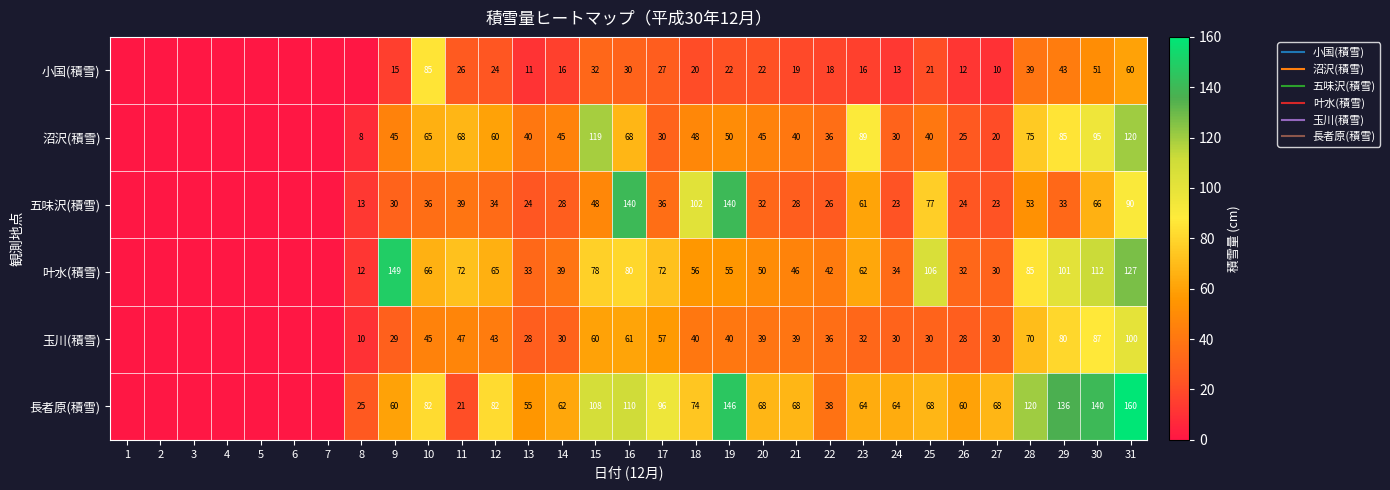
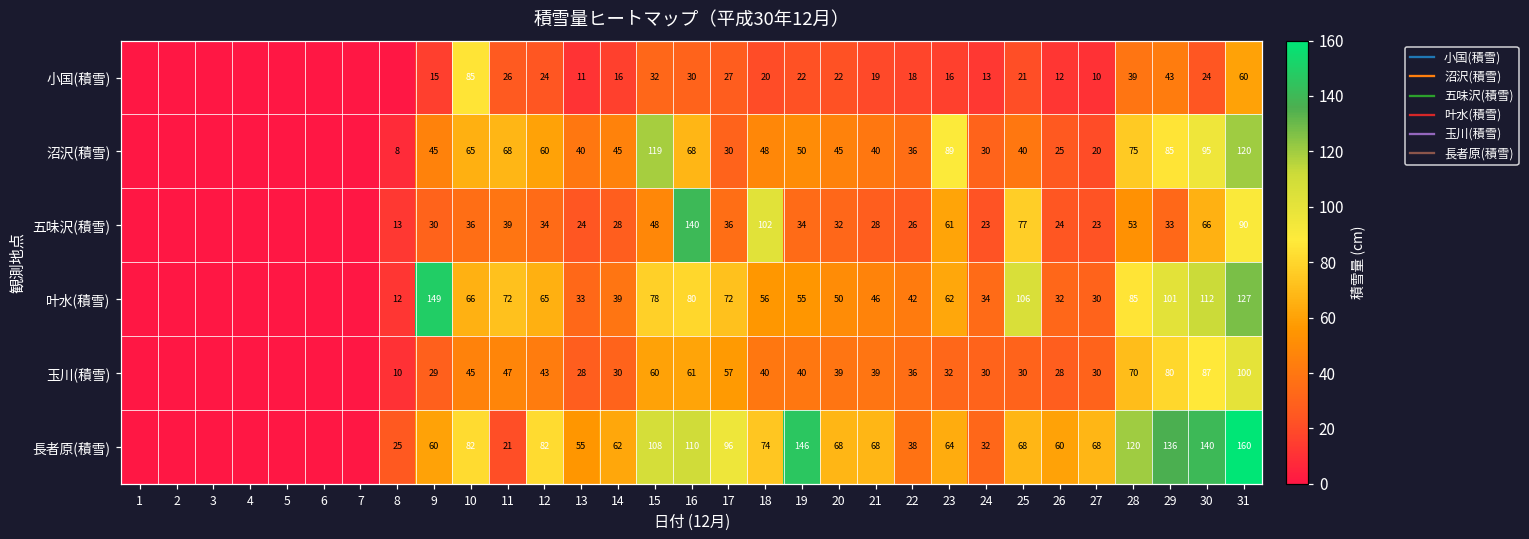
  {
    "小国(積雪)": {
      "9": 15,
      "10": 85,
      "11": 26,
      "12": 24,
      "13": 11,
      "14": 16,
      "15": 32,
      "16": 30,
      "17": 27,
      "18": 20,
      "19": 22,
      "20": 22,
      "21": 19,
      "22": 18,
      "23": 16,
      "24": 13,
      "25": 21,
      "26": 12,
      "27": 10,
      "28": 39,
      "29": 43,
-     "30": 51,
+     "30": 24,
      "31": 60
    },
    "沼沢(積雪)": {
      "8": 8,
      "9": 45,
      "10": 65,
      "11": 68,
      "12": 60,
      "13": 40,
      "14": 45,
      "15": 119,
      "16": 68,
      "17": 30,
      "18": 48,
      "19": 50,
      "20": 45,
      "21": 40,
      "22": 36,
      "23": 89,
      "24": 30,
      "25": 40,
      "26": 25,
      "27": 20,
      "28": 75,
      "29": 85,
      "30": 95,
      "31": 120
    },
    "五味沢(積雪)": {
      "8": 13,
      "9": 30,
      "10": 36,
      "11": 39,
      "12": 34,
      "13": 24,
      "14": 28,
      "15": 48,
      "16": 140,
      "17": 36,
      "18": 102,
-     "19": 140,
+     "19": 34,
      "20": 32,
      "21": 28,
      "22": 26,
      "23": 61,
      "24": 23,
      "25": 77,
      "26": 24,
      "27": 23,
      "28": 53,
      "29": 33,
      "30": 66,
      "31": 90
    },
    "叶水(積雪)": {
      "8": 12,
      "9": 149,
      "10": 66,
      "11": 72,
      "12": 65,
      "13": 33,
      "14": 39,
      "15": 78,
      "16": 80,
      "17": 72,
      "18": 56,
      "19": 55,
      "20": 50,
      "21": 46,
      "22": 42,
      "23": 62,
      "24": 34,
      "25": 106,
      "26": 32,
      "27": 30,
      "28": 85,
      "29": 101,
      "30": 112,
      "31": 127
    },
    "玉川(積雪)": {
      "8": 10,
      "9": 29,
      "10": 45,
      "11": 47,
      "12": 43,
      "13": 28,
      "14": 30,
      "15": 60,
      "16": 61,
      "17": 57,
      "18": 40,
      "19": 40,
      "20": 39,
      "21": 39,
      "22": 36,
      "23": 32,
      "24": 30,
      "25": 30,
      "26": 28,
      "27": 30,
      "28": 70,
      "29": 80,
      "30": 87,
      "31": 100
    },
    "長者原(積雪)": {
      "8": 25,
      "9": 60,
      "10": 82,
      "11": 21,
      "12": 82,
      "13": 55,
      "14": 62,
      "15": 108,
      "16": 110,
      "17": 96,
      "18": 74,
      "19": 146,
      "20": 68,
      "21": 68,
      "22": 38,
      "23": 64,
-     "24": 64,
+     "24": 32,
      "25": 68,
      "26": 60,
      "27": 68,
      "28": 120,
      "29": 136,
      "30": 140,
      "31": 160
    }
  }
